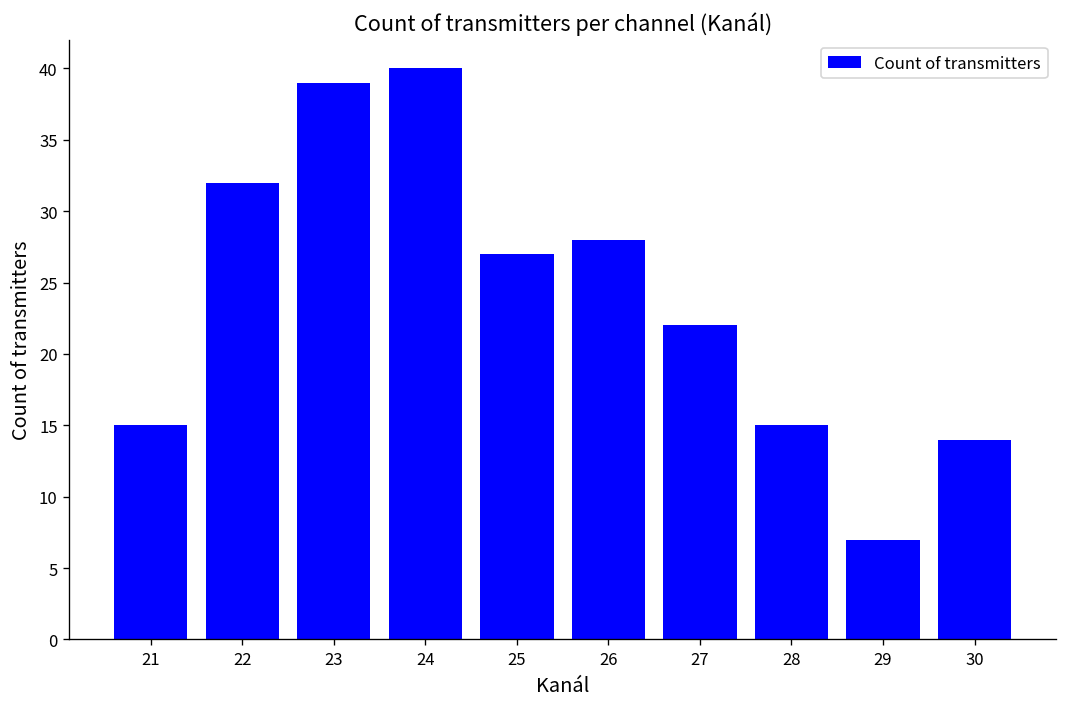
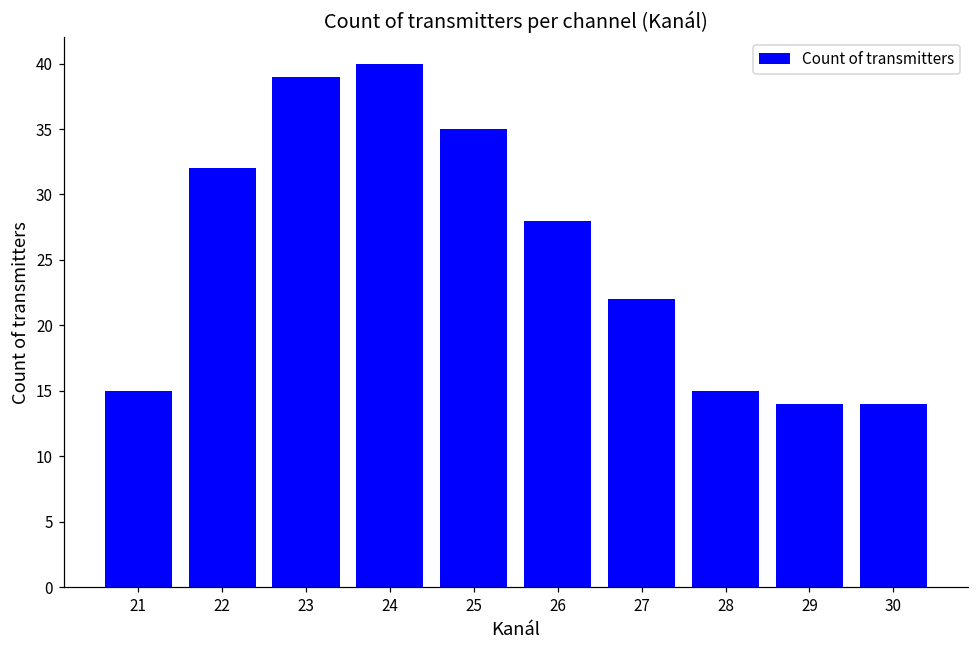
  {
    "21": 15,
    "22": 32,
    "23": 39,
    "24": 40,
-   "25": 27,
+   "25": 35,
    "26": 28,
    "27": 22,
    "28": 15,
-   "29": 7,
+   "29": 14,
    "30": 14
  }
